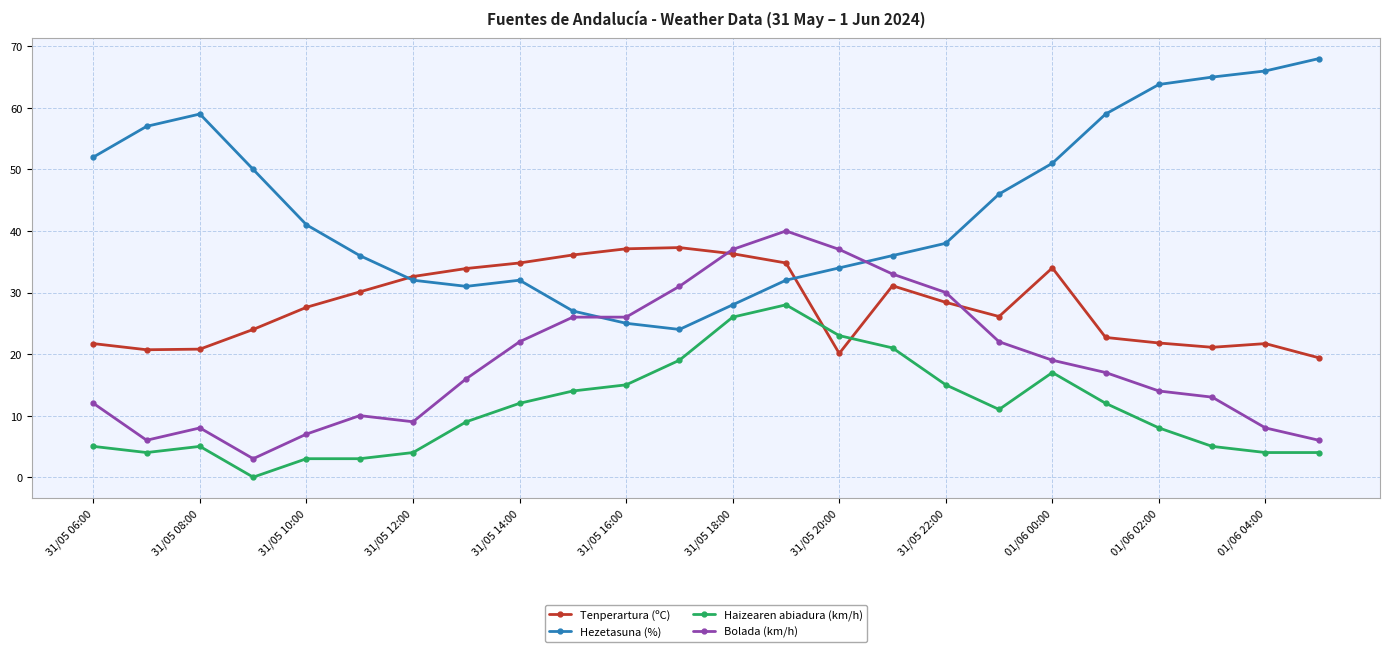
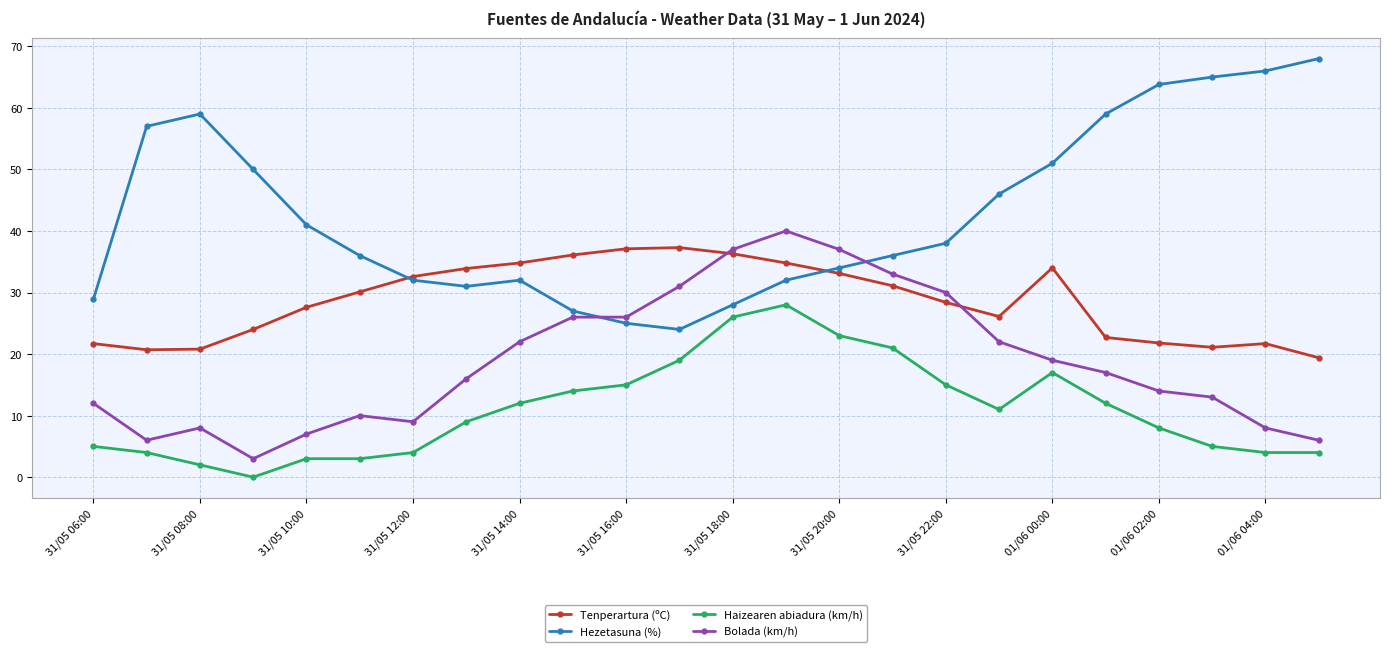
  {
    "Tenperartura (ºC)": {
      "31/05 06:00": 22,
      "31/05 08:00": 21,
      "31/05 10:00": 28,
      "31/05 12:00": 33,
      "31/05 14:00": 35,
      "31/05 16:00": 37,
      "31/05 18:00": 36,
-     "31/05 20:00": 20,
+     "31/05 20:00": 33,
      "31/05 22:00": 28,
      "01/06 00:00": 34,
      "01/06 02:00": 22,
      "01/06 04:00": 22
    },
    "Hezetasuna (%)": {
-     "31/05 06:00": 52,
+     "31/05 06:00": 29,
      "31/05 08:00": 59,
      "31/05 10:00": 41,
      "31/05 12:00": 32,
      "31/05 14:00": 32,
      "31/05 16:00": 25,
      "31/05 18:00": 28,
      "31/05 20:00": 34,
      "31/05 22:00": 38,
      "01/06 00:00": 51,
      "01/06 02:00": 64,
      "01/06 04:00": 66
    },
    "Haizearen abiadura (km/h)": {
      "31/05 06:00": 5,
-     "31/05 08:00": 5,
+     "31/05 08:00": 2,
      "31/05 10:00": 3,
      "31/05 12:00": 4,
      "31/05 14:00": 12,
      "31/05 16:00": 15,
      "31/05 18:00": 26,
      "31/05 20:00": 23,
      "31/05 22:00": 15,
      "01/06 00:00": 17,
      "01/06 02:00": 8,
      "01/06 04:00": 4
    },
    "Bolada (km/h)": {
      "31/05 06:00": 12,
      "31/05 08:00": 8,
      "31/05 10:00": 7,
      "31/05 12:00": 9,
      "31/05 14:00": 22,
      "31/05 16:00": 26,
      "31/05 18:00": 37,
      "31/05 20:00": 37,
      "31/05 22:00": 30,
      "01/06 00:00": 19,
      "01/06 02:00": 14,
      "01/06 04:00": 8
    }
  }
